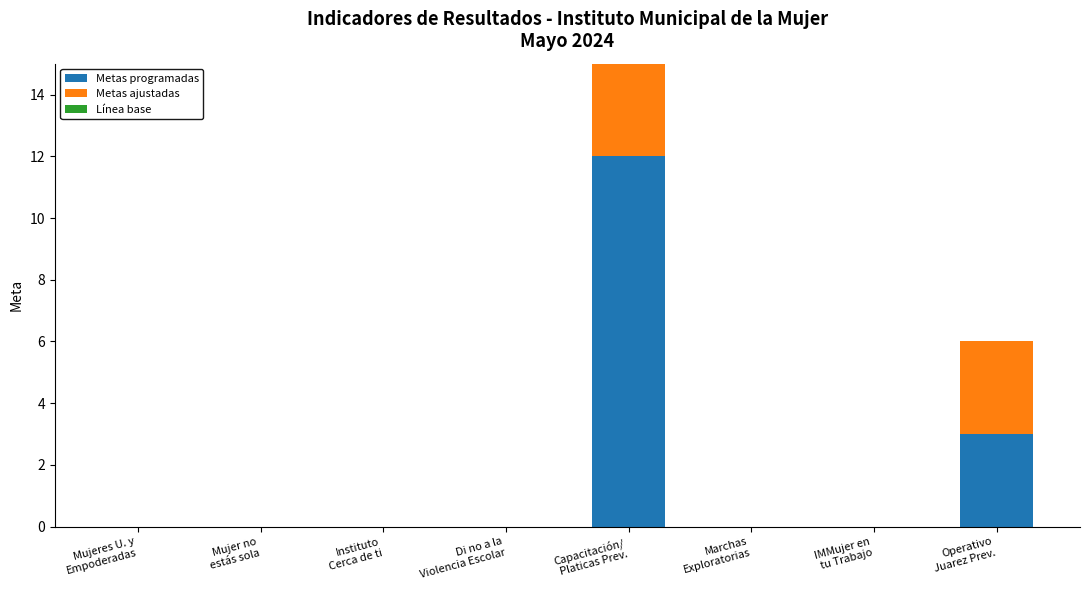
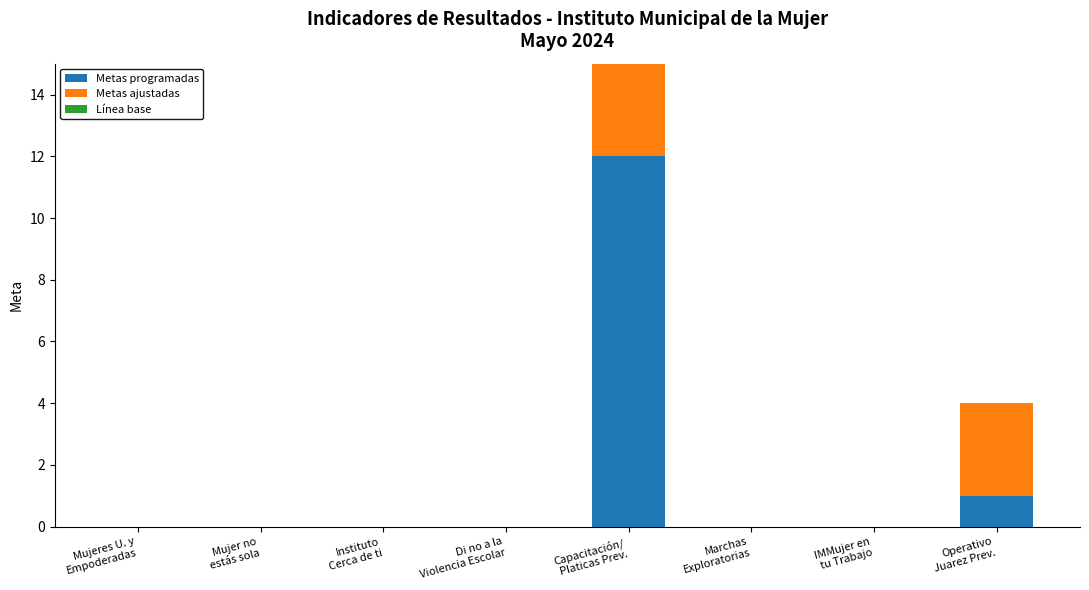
  {
    "Metas programadas": {
      "Mujeres U. y Empoderadas": 0,
      "Mujer no estás sola": 0,
      "Instituto Cerca de ti": 0,
      "Di no a la Violencia Escolar": 0,
      "Capacitación/ Platicas Prev.": 12,
      "Marchas Exploratorias": 0,
      "IMMujer en tu Trabajo": 0,
-     "Operativo Juarez Prev.": 3
+     "Operativo Juarez Prev.": 1
    },
    "Línea base": {
      "Mujeres U. y Empoderadas": 0,
      "Mujer no estás sola": 0,
      "Instituto Cerca de ti": 0,
      "Di no a la Violencia Escolar": 0,
      "Marchas Exploratorias": 0,
      "IMMujer en tu Trabajo": 0
    }
  }
